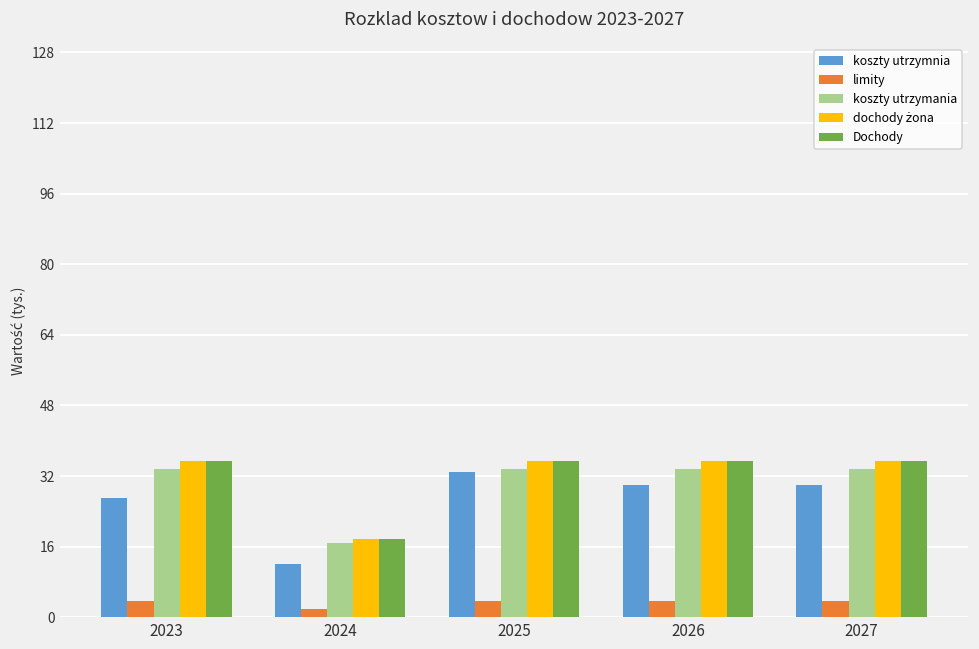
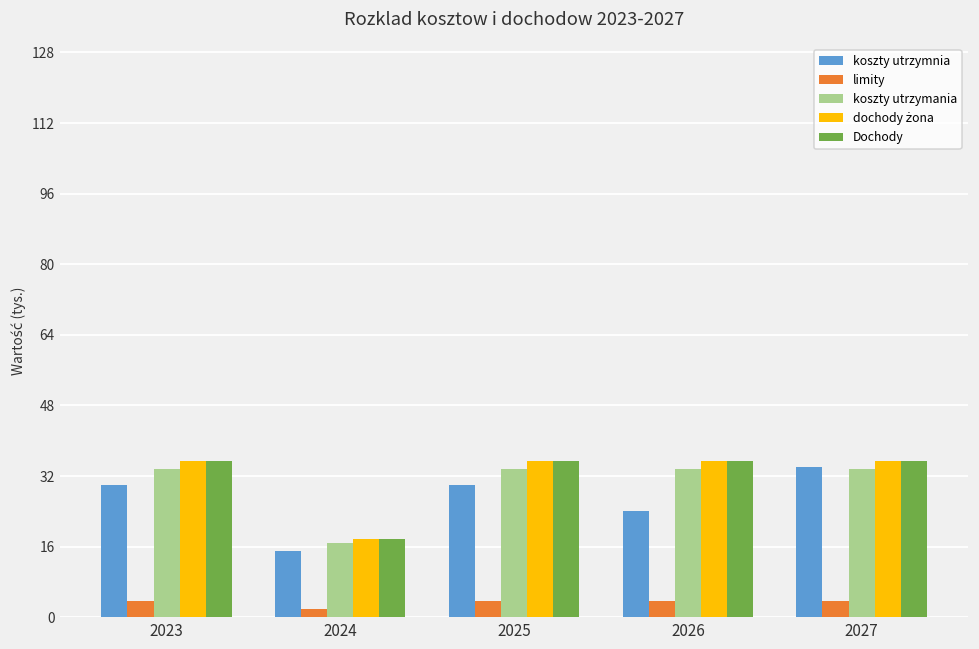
  {
    "koszty utrzymnia": {
-     "2023": 27,
-     "2024": 12,
-     "2025": 33,
-     "2026": 30,
-     "2027": 30
+     "2023": 30,
+     "2024": 15,
+     "2025": 30,
+     "2026": 24,
+     "2027": 34
    },
    "limity": {
      "2023": 4,
      "2024": 2,
      "2025": 4,
      "2026": 4,
      "2027": 4
    },
    "koszty utrzymania": {
      "2023": 34,
      "2024": 17,
      "2025": 34,
      "2026": 34,
      "2027": 34
    },
    "dochody żona": {
      "2023": 35,
      "2024": 18,
      "2025": 35,
      "2026": 35,
      "2027": 35
    },
    "Dochody": {
      "2023": 35,
      "2024": 18,
      "2025": 35,
      "2026": 35,
      "2027": 35
    }
  }
